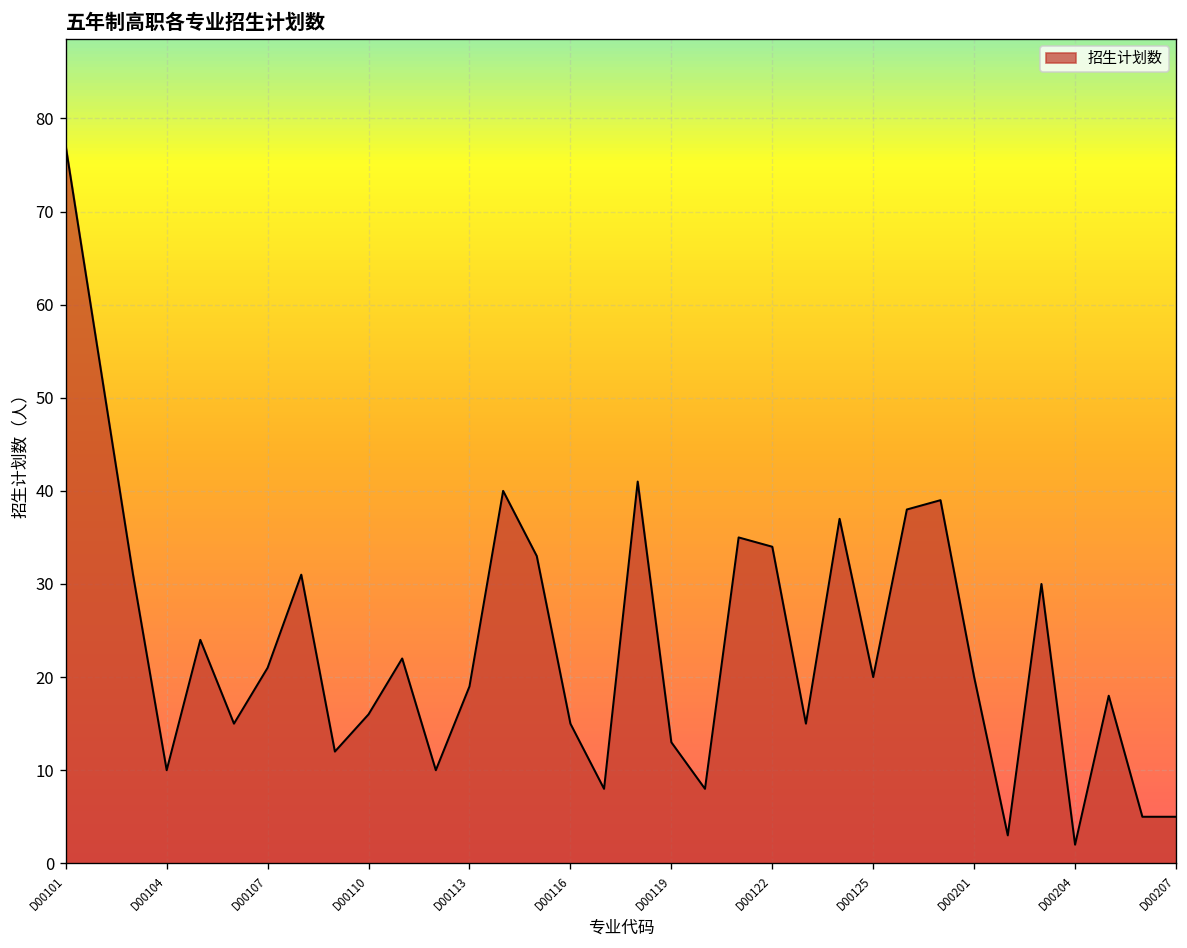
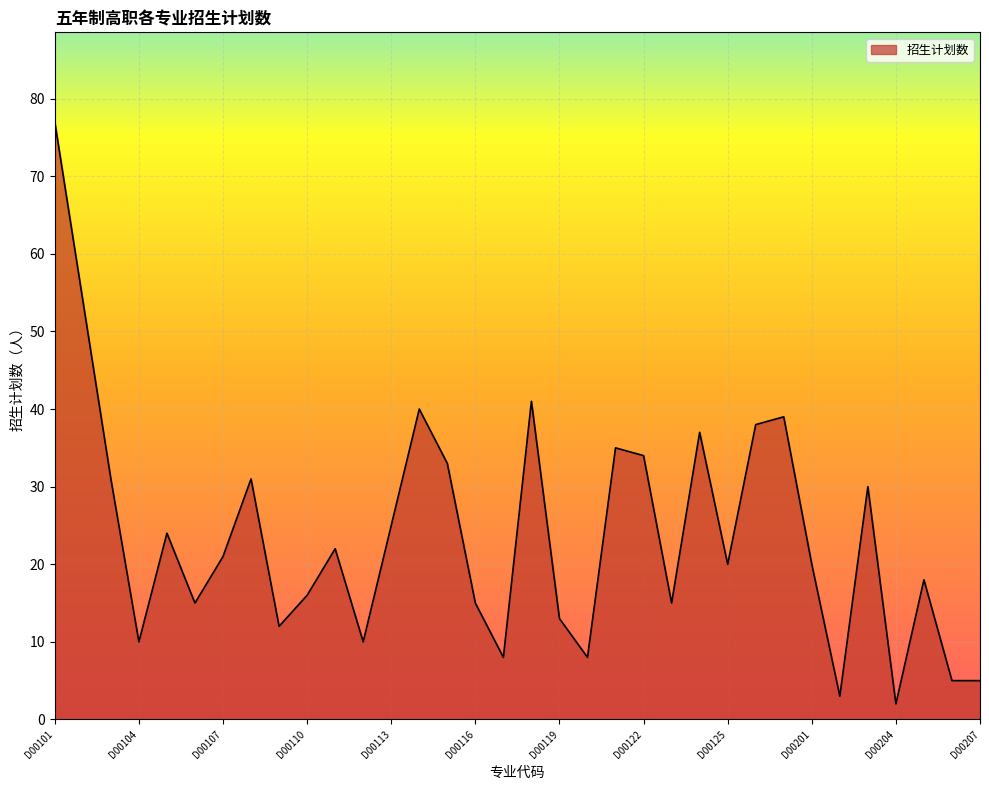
  {
    "D00101": 77,
    "D00104": 10,
    "D00107": 21,
    "D00110": 16,
-   "D00113": 19,
+   "D00113": 25,
    "D00116": 15,
    "D00119": 13,
    "D00122": 34,
    "D00125": 20,
    "D00201": 20,
    "D00204": 2,
    "D00207": 5
  }
